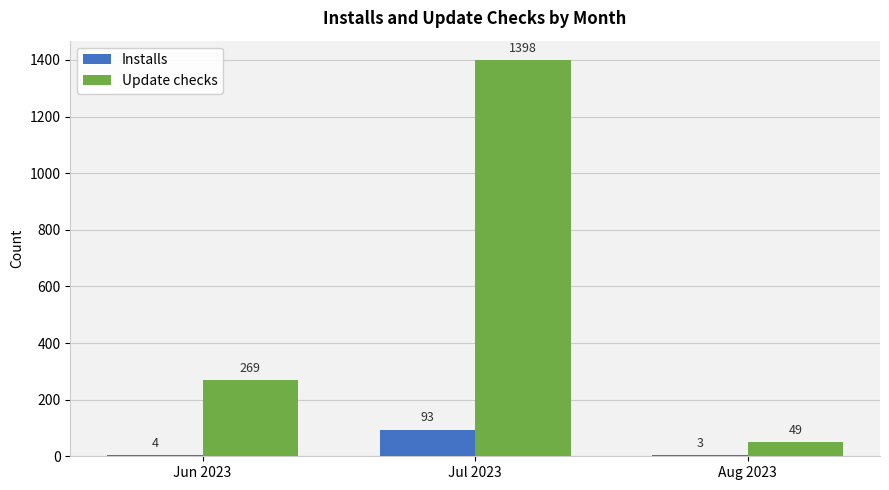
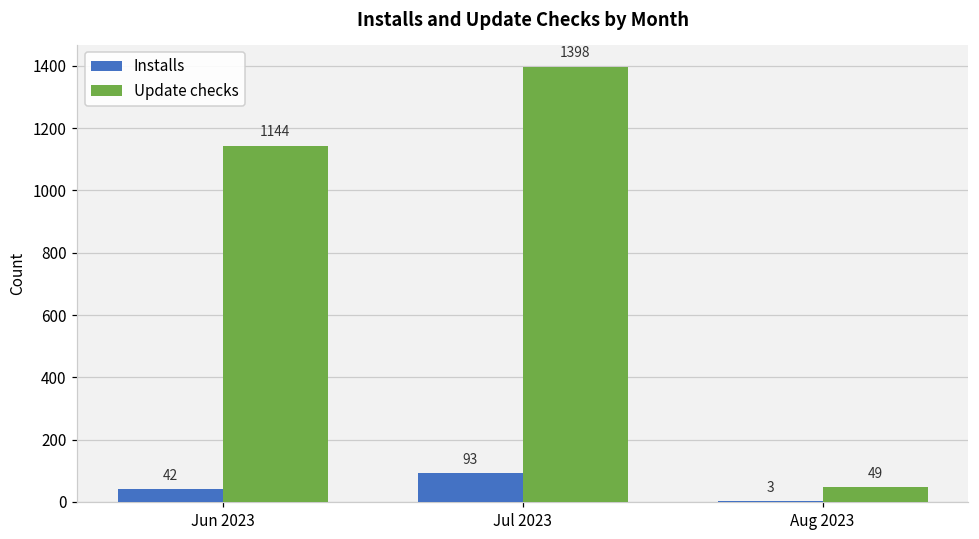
  {
    "Installs": {
-     "Jun 2023": 4,
+     "Jun 2023": 42,
      "Jul 2023": 93,
      "Aug 2023": 3
    },
    "Update checks": {
-     "Jun 2023": 269,
+     "Jun 2023": 1144,
      "Jul 2023": 1398,
      "Aug 2023": 49
    }
  }
